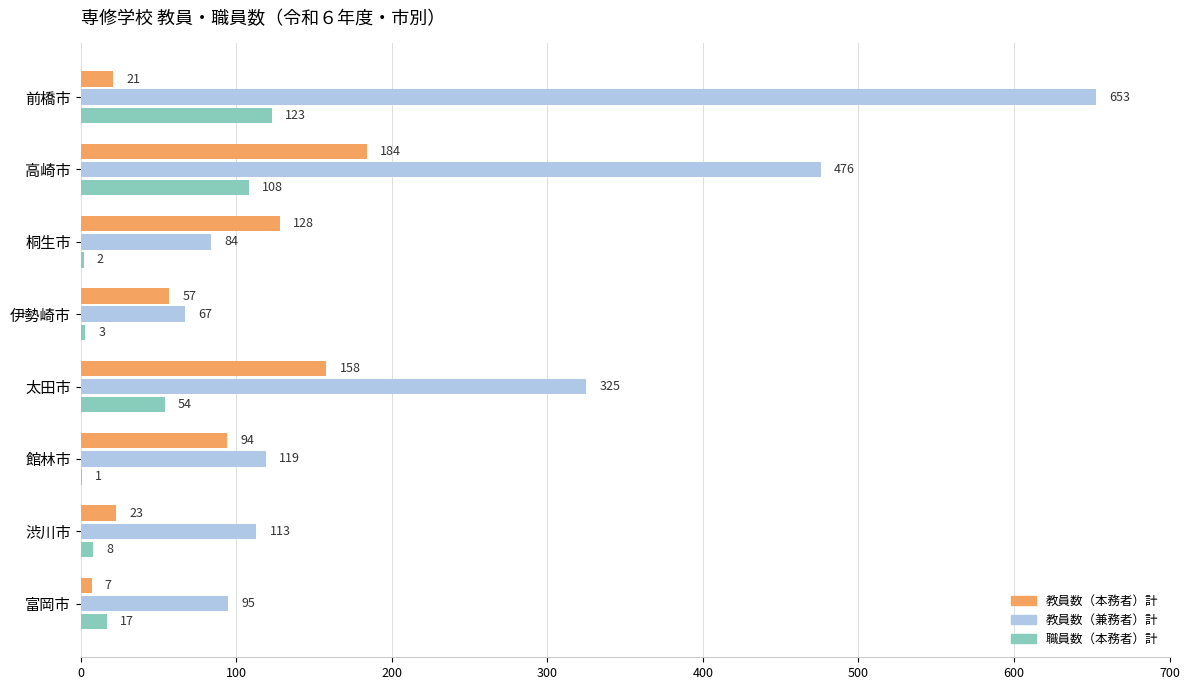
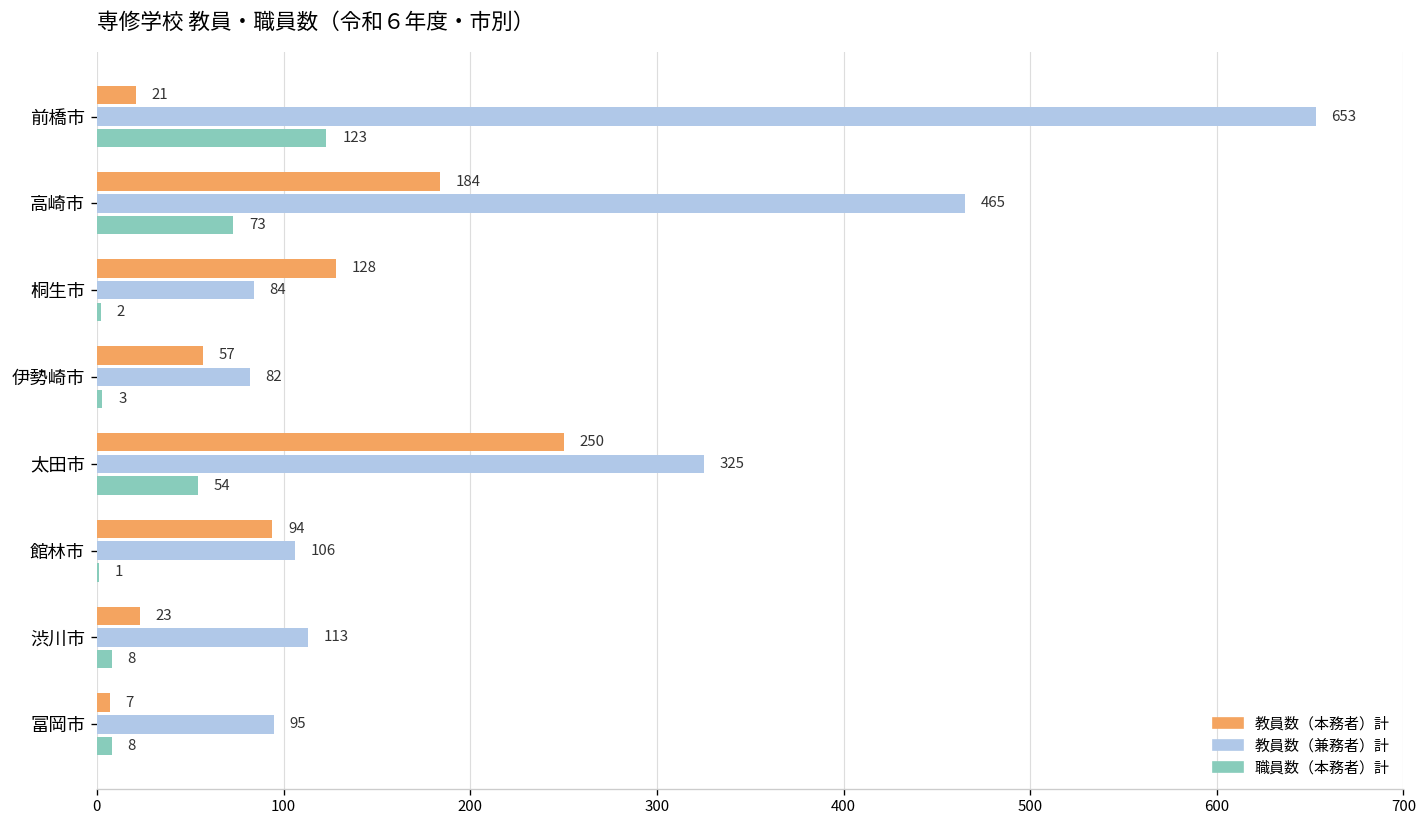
  {
    "教員数（本務者）計": {
      "前橋市": 21,
      "高崎市": 184,
      "桐生市": 128,
      "伊勢崎市": 57,
-     "太田市": 158,
+     "太田市": 250,
      "館林市": 94,
      "渋川市": 23,
      "富岡市": 7
    },
    "教員数（兼務者）計": {
      "前橋市": 653,
-     "高崎市": 476,
+     "高崎市": 465,
      "桐生市": 84,
-     "伊勢崎市": 67,
+     "伊勢崎市": 82,
      "太田市": 325,
-     "館林市": 119,
+     "館林市": 106,
      "渋川市": 113,
      "富岡市": 95
    },
    "職員数（本務者）計": {
      "前橋市": 123,
-     "高崎市": 108,
+     "高崎市": 73,
      "桐生市": 2,
      "伊勢崎市": 3,
      "太田市": 54,
      "館林市": 1,
      "渋川市": 8,
-     "富岡市": 17
+     "富岡市": 8
    }
  }
